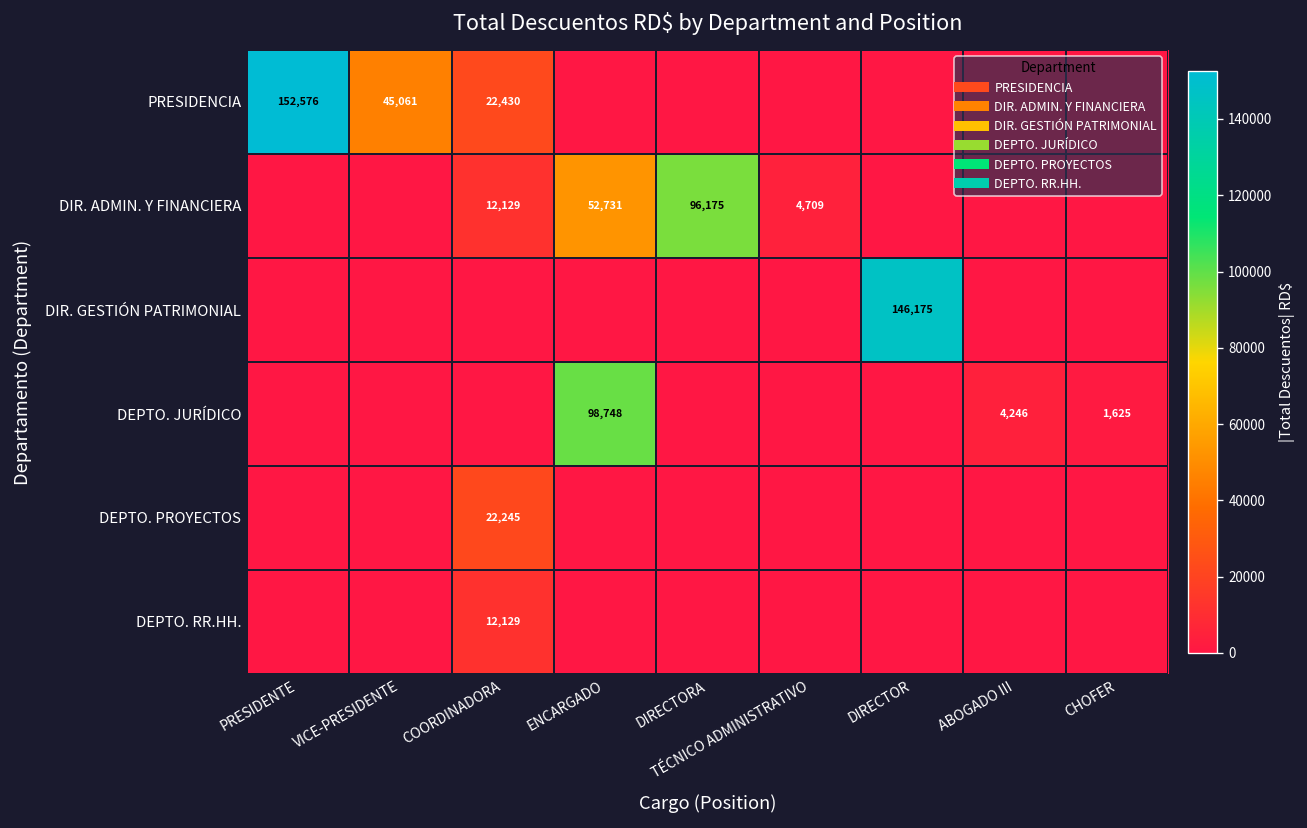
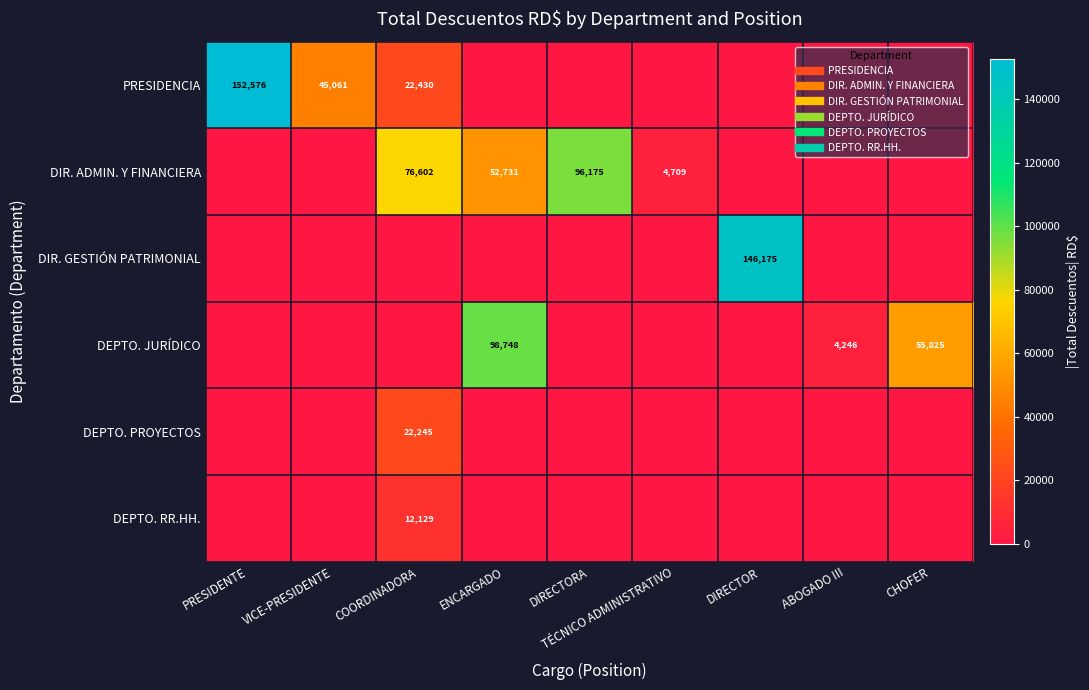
  {
    "PRESIDENCIA": {
      "PRESIDENTE": "152,576",
      "VICE-PRESIDENTE": "45,061",
      "COORDINADORA": "22,430"
    },
    "DIR. ADMIN. Y FINANCIERA": {
-     "COORDINADORA": "12,129",
+     "COORDINADORA": "76,602",
      "ENCARGADO": "52,731",
      "DIRECTORA": "96,175",
      "TÉCNICO ADMINISTRATIVO": "4,709"
    },
    "DIR. GESTIÓN PATRIMONIAL": {
      "DIRECTOR": "146,175"
    },
    "DEPTO. JURÍDICO": {
      "ENCARGADO": "98,748",
      "ABOGADO III": "4,246",
-     "CHOFER": "1,625"
+     "CHOFER": "55,825"
    },
    "DEPTO. PROYECTOS": {
      "COORDINADORA": "22,245"
    },
    "DEPTO. RR.HH.": {
      "COORDINADORA": "12,129"
    }
  }
